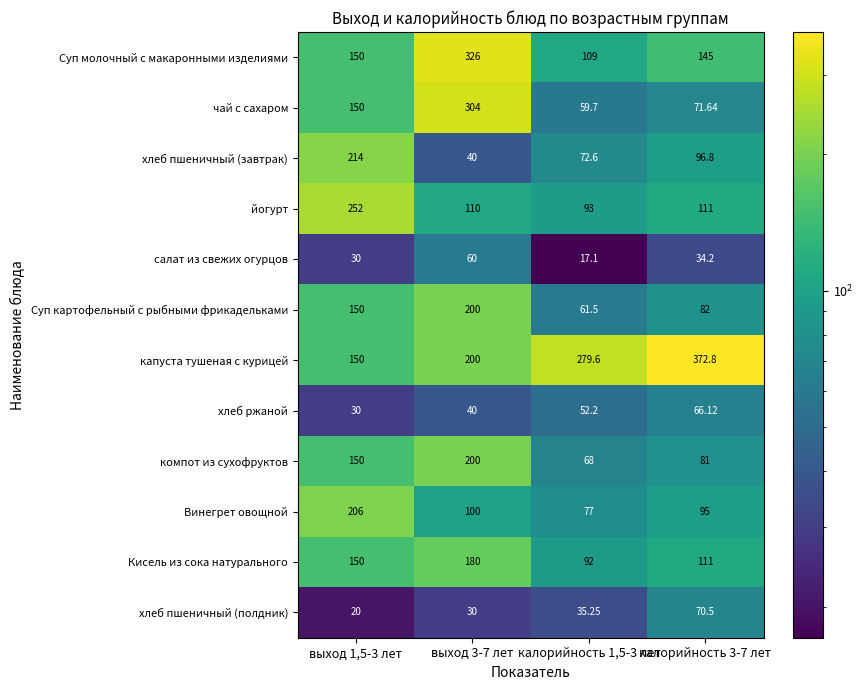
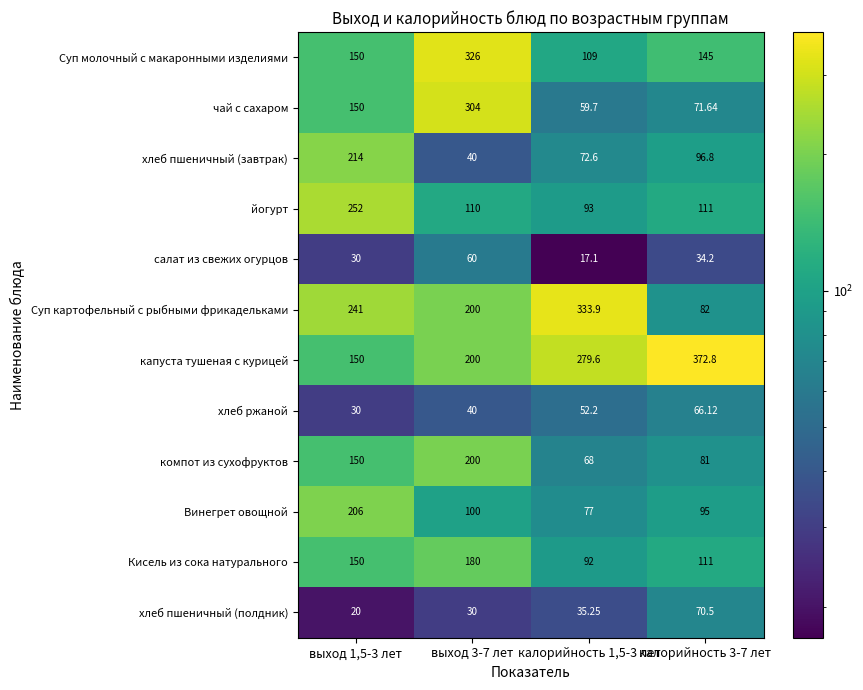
  {
    "Суп молочный с макаронными изделиями": {
      "выход 1,5-3 лет": 150,
      "выход 3-7 лет": 326,
      "калорийность 1,5-3 лет": 109
    },
    "чай с сахаром": {
      "выход 1,5-3 лет": 150,
      "выход 3-7 лет": 304,
      "калорийность 1,5-3 лет": 59.7
    },
    "хлеб пшеничный (завтрак)": {
      "выход 1,5-3 лет": 214,
      "выход 3-7 лет": 40,
      "калорийность 1,5-3 лет": 72.6
    },
    "йогурт": {
      "выход 1,5-3 лет": 252,
      "выход 3-7 лет": 110,
      "калорийность 1,5-3 лет": 93
    },
    "салат из свежих огурцов": {
      "выход 1,5-3 лет": 30,
      "выход 3-7 лет": 60,
      "калорийность 1,5-3 лет": 17.1
    },
    "Суп картофельный с рыбными фрикадельками": {
-     "выход 1,5-3 лет": 150,
+     "выход 1,5-3 лет": 241,
      "выход 3-7 лет": 200,
-     "калорийность 1,5-3 лет": 61.5
+     "калорийность 1,5-3 лет": 333.9
    },
    "капуста тушеная с курицей": {
      "выход 1,5-3 лет": 150,
      "выход 3-7 лет": 200,
      "калорийность 1,5-3 лет": 279.6
    },
    "хлеб ржаной": {
      "выход 1,5-3 лет": 30,
      "выход 3-7 лет": 40,
      "калорийность 1,5-3 лет": 52.2
    },
    "компот из сухофруктов": {
      "выход 1,5-3 лет": 150,
      "выход 3-7 лет": 200,
      "калорийность 1,5-3 лет": 68
    },
    "Винегрет овощной": {
      "выход 1,5-3 лет": 206,
      "выход 3-7 лет": 100,
      "калорийность 1,5-3 лет": 77
    },
    "Кисель из сока натурального": {
      "выход 1,5-3 лет": 150,
      "выход 3-7 лет": 180,
      "калорийность 1,5-3 лет": 92
    },
    "хлеб пшеничный (полдник)": {
      "выход 1,5-3 лет": 20,
      "выход 3-7 лет": 30,
      "калорийность 1,5-3 лет": 35.25
    }
  }
